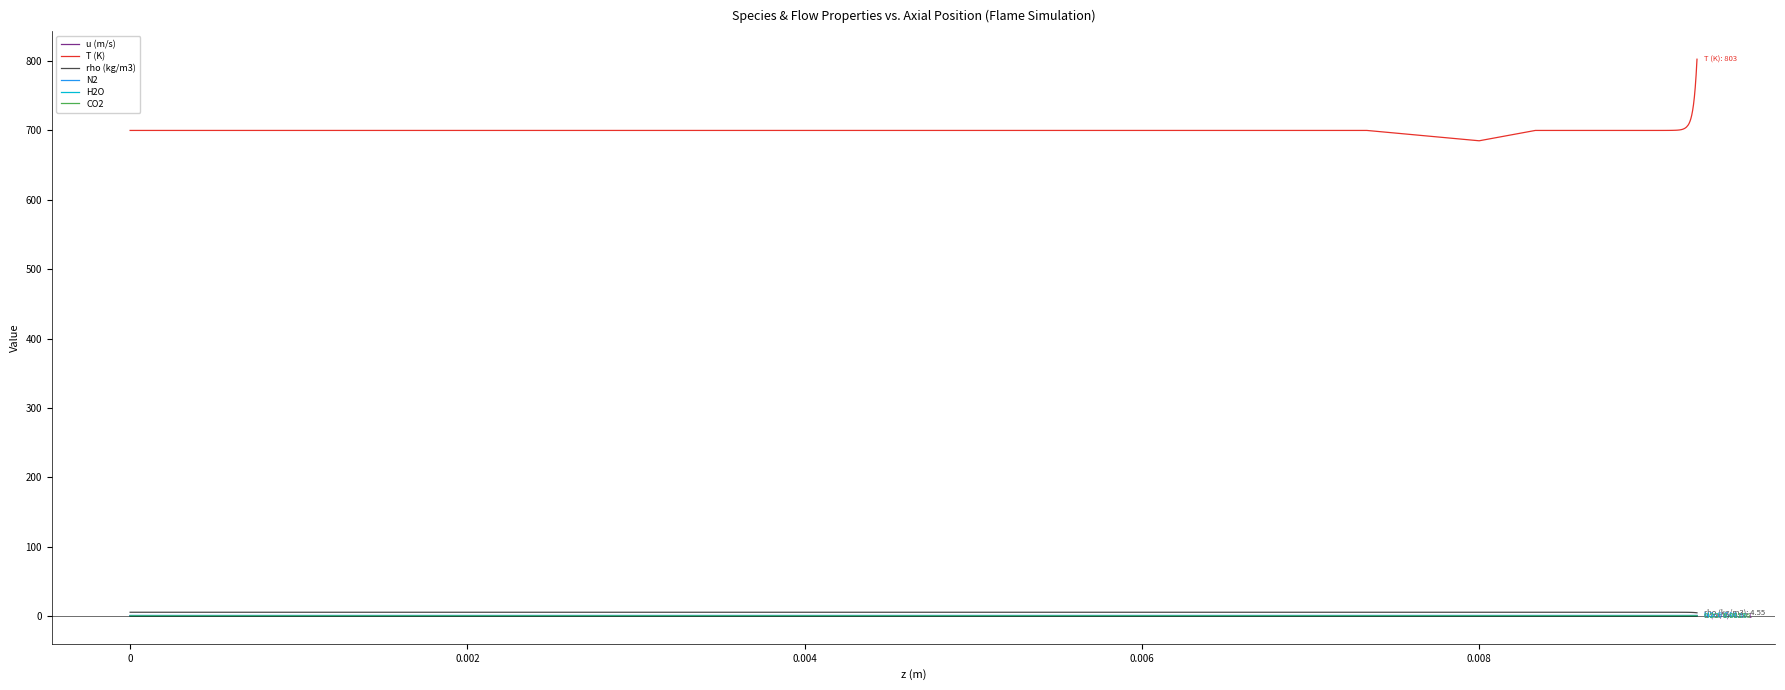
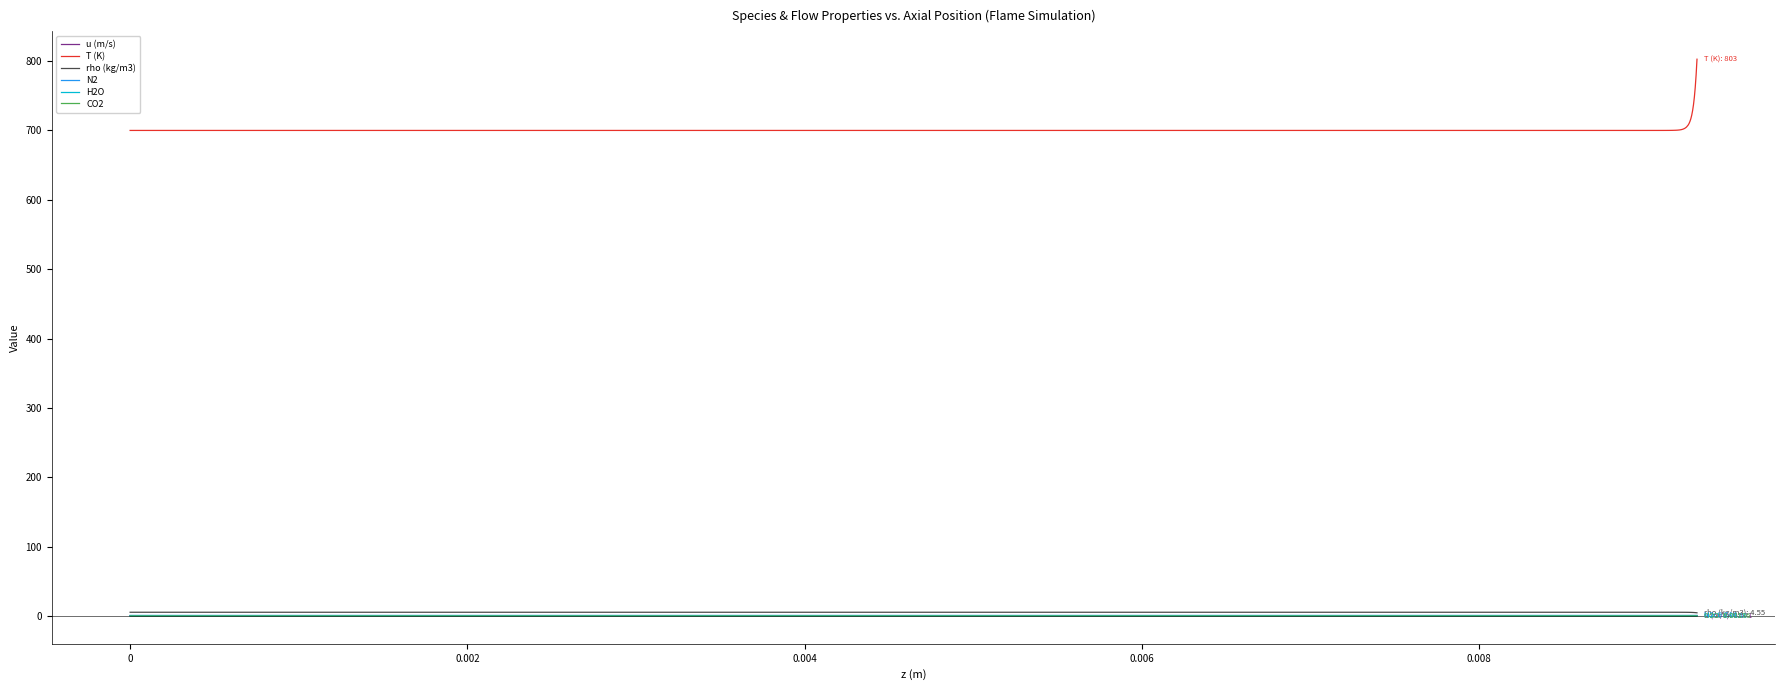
  {
    "T (K)": {
      "0": 700,
-     "0.008": 690
+     "0.008": 700
    },
    "rho (kg/m3)": {
      "0": 10,
      "0.008": 10
    }
  }
